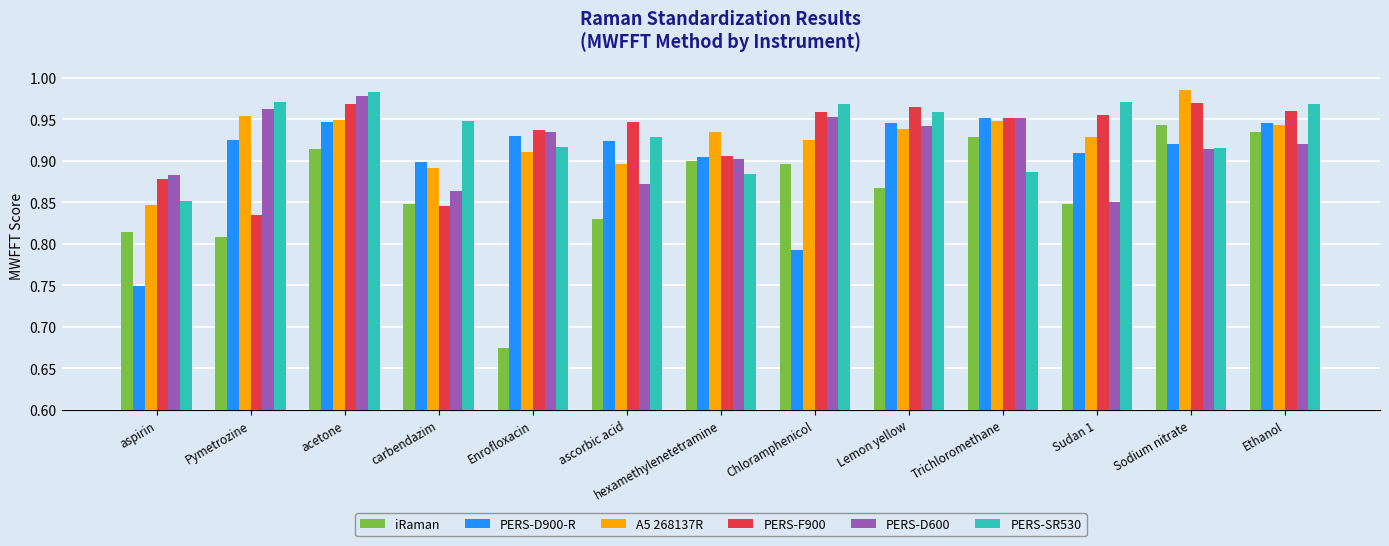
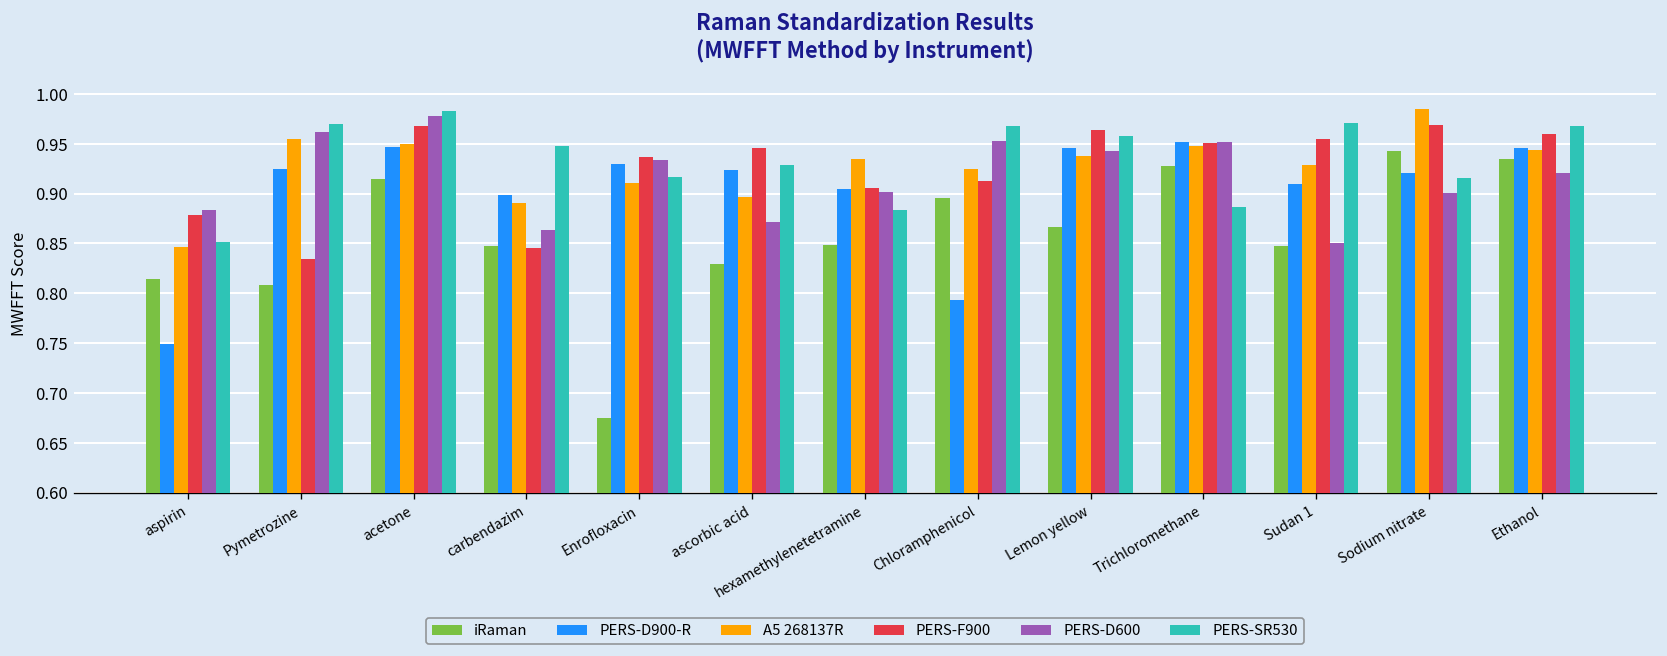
  {
    "iRaman": {
      "aspirin": 0.81,
      "Pymetrozine": 0.81,
      "acetone": 0.91,
      "carbendazim": 0.85,
      "Enrofloxacin": 0.67,
      "ascorbic acid": 0.83,
-     "hexamethylenetetramine": 0.90,
+     "hexamethylenetetramine": 0.85,
      "Chloramphenicol": 0.90,
      "Lemon yellow": 0.87,
      "Trichloromethane": 0.93,
      "Sudan 1": 0.85,
      "Sodium nitrate": 0.94,
      "Ethanol": 0.93
    },
    "PERS-D900-R": {
      "aspirin": 0.75,
      "Pymetrozine": 0.92,
      "acetone": 0.95,
      "carbendazim": 0.90,
      "Enrofloxacin": 0.93,
      "ascorbic acid": 0.92,
      "hexamethylenetetramine": 0.90,
      "Chloramphenicol": 0.79,
      "Lemon yellow": 0.95,
      "Trichloromethane": 0.95,
      "Sudan 1": 0.91,
      "Sodium nitrate": 0.92,
      "Ethanol": 0.95
    },
    "A5 268137R": {
      "aspirin": 0.85,
      "Pymetrozine": 0.95,
      "acetone": 0.95,
      "carbendazim": 0.89,
      "Enrofloxacin": 0.91,
      "ascorbic acid": 0.90,
      "hexamethylenetetramine": 0.93,
      "Chloramphenicol": 0.92,
      "Lemon yellow": 0.94,
      "Trichloromethane": 0.95,
      "Sudan 1": 0.93,
      "Sodium nitrate": 0.98,
      "Ethanol": 0.94
    },
    "PERS-F900": {
      "aspirin": 0.88,
      "Pymetrozine": 0.83,
      "acetone": 0.97,
      "carbendazim": 0.85,
      "Enrofloxacin": 0.94,
      "ascorbic acid": 0.95,
      "hexamethylenetetramine": 0.91,
-     "Chloramphenicol": 0.96,
+     "Chloramphenicol": 0.91,
      "Lemon yellow": 0.96,
      "Trichloromethane": 0.95,
      "Sudan 1": 0.96,
      "Sodium nitrate": 0.97,
      "Ethanol": 0.96
    },
    "PERS-D600": {
      "aspirin": 0.88,
      "Pymetrozine": 0.96,
      "acetone": 0.98,
      "carbendazim": 0.86,
      "Enrofloxacin": 0.93,
      "ascorbic acid": 0.87,
      "hexamethylenetetramine": 0.90,
      "Chloramphenicol": 0.95,
      "Lemon yellow": 0.94,
      "Trichloromethane": 0.95,
      "Sudan 1": 0.85,
-     "Sodium nitrate": 0.91,
+     "Sodium nitrate": 0.90,
      "Ethanol": 0.92
    },
    "PERS-SR530": {
      "aspirin": 0.85,
      "Pymetrozine": 0.97,
      "acetone": 0.98,
      "carbendazim": 0.95,
      "Enrofloxacin": 0.92,
      "ascorbic acid": 0.93,
      "hexamethylenetetramine": 0.88,
      "Chloramphenicol": 0.97,
      "Lemon yellow": 0.96,
      "Trichloromethane": 0.89,
      "Sudan 1": 0.97,
      "Sodium nitrate": 0.92,
      "Ethanol": 0.97
    }
  }
